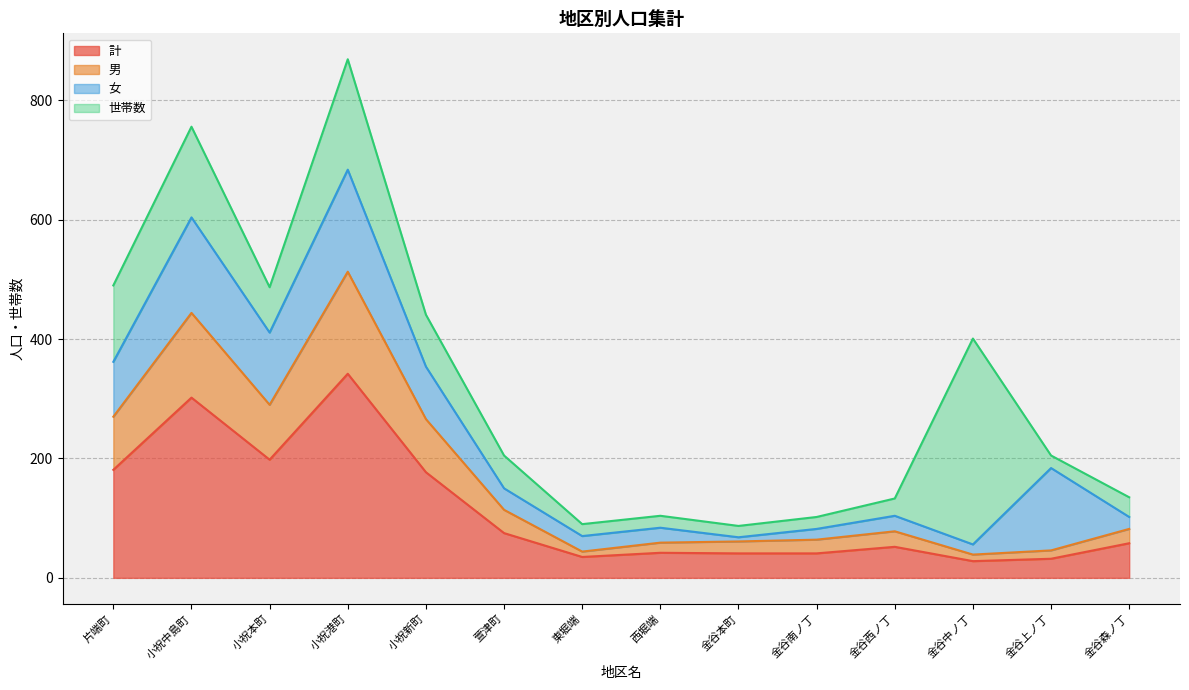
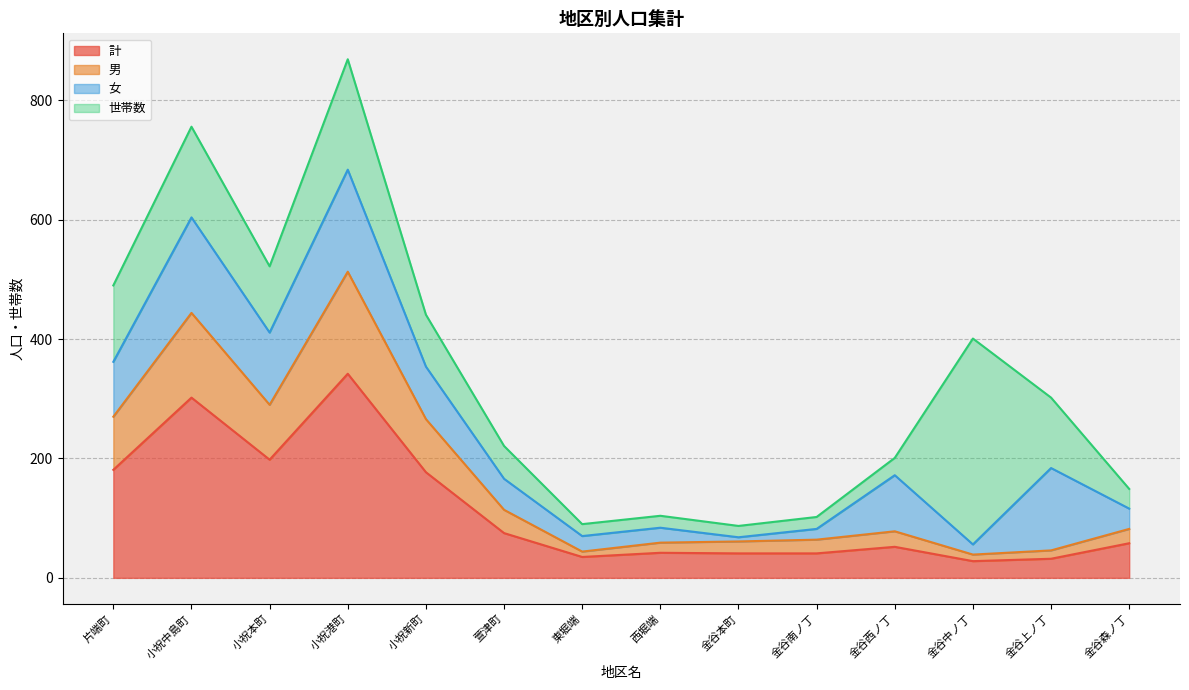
  {
    "女": {
      "片端町": 90,
      "小祝中島町": 160,
      "小祝本町": 120,
      "小祝港町": 170,
      "小祝新町": 90,
-     "萱津町": 40,
+     "萱津町": 50,
      "東堀端": 30,
      "西堀端": 30,
      "金谷本町": 10,
      "金谷南ノ丁": 20,
-     "金谷西ノ丁": 30,
+     "金谷西ノ丁": 90,
      "金谷中ノ丁": 20,
      "金谷上ノ丁": 140,
-     "金谷森ノ丁": 20
+     "金谷森ノ丁": 30
    },
    "世帯数": {
      "片端町": 130,
      "小祝中島町": 150,
-     "小祝本町": 80,
+     "小祝本町": 110,
      "小祝港町": 190,
      "小祝新町": 90,
      "萱津町": 60,
      "東堀端": 20,
      "西堀端": 20,
      "金谷本町": 20,
      "金谷南ノ丁": 20,
      "金谷西ノ丁": 30,
      "金谷中ノ丁": 350,
-     "金谷上ノ丁": 20,
+     "金谷上ノ丁": 120,
      "金谷森ノ丁": 30
    }
  }
